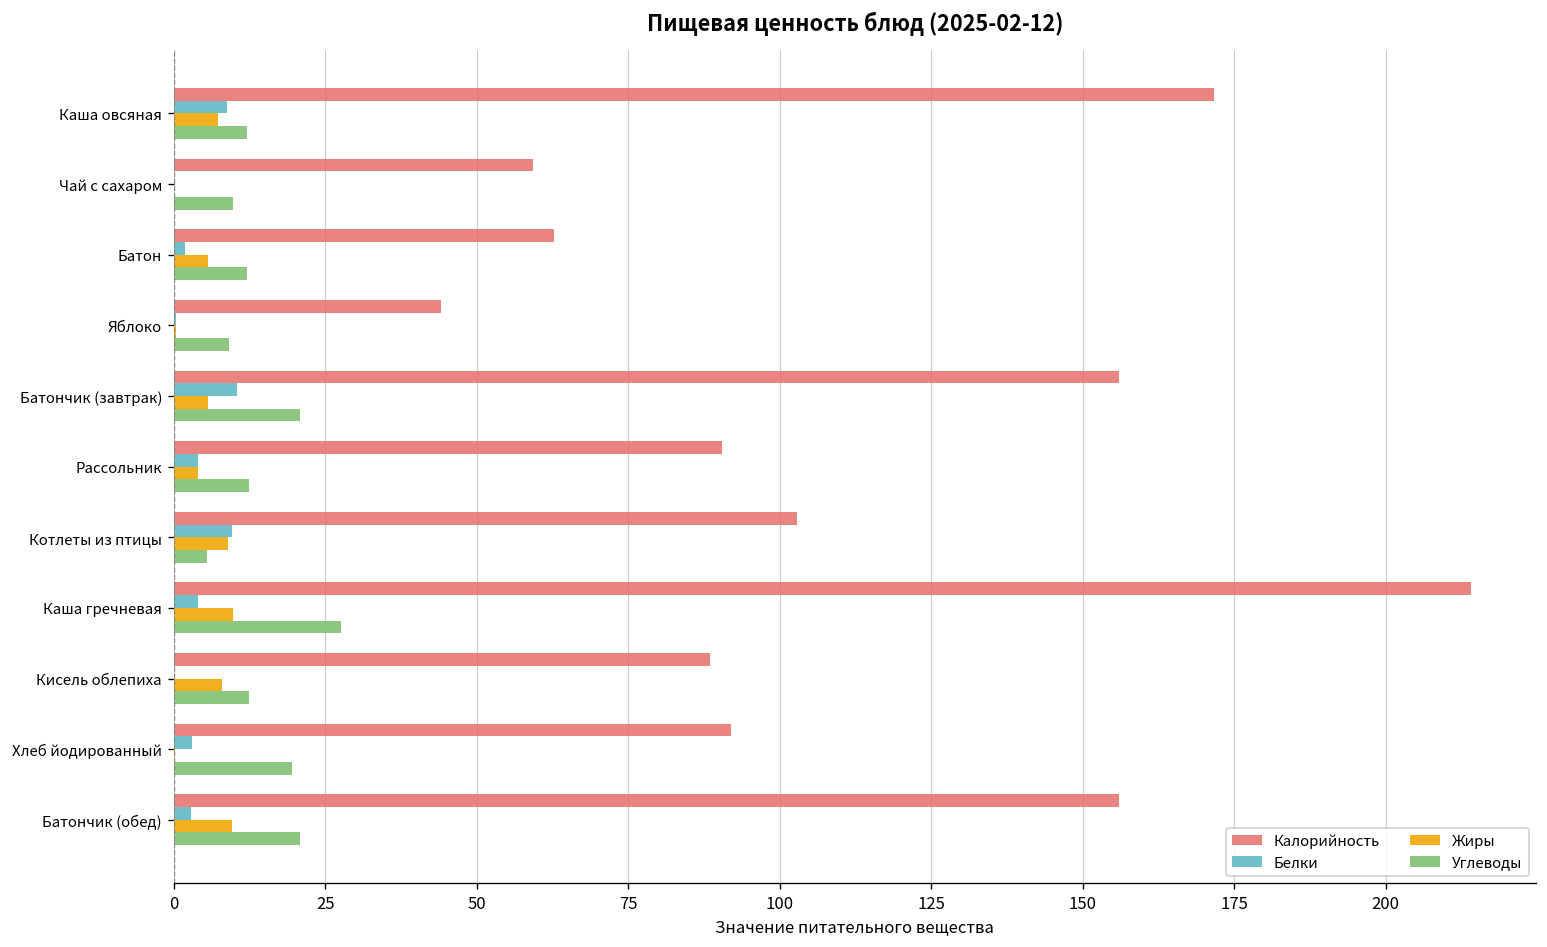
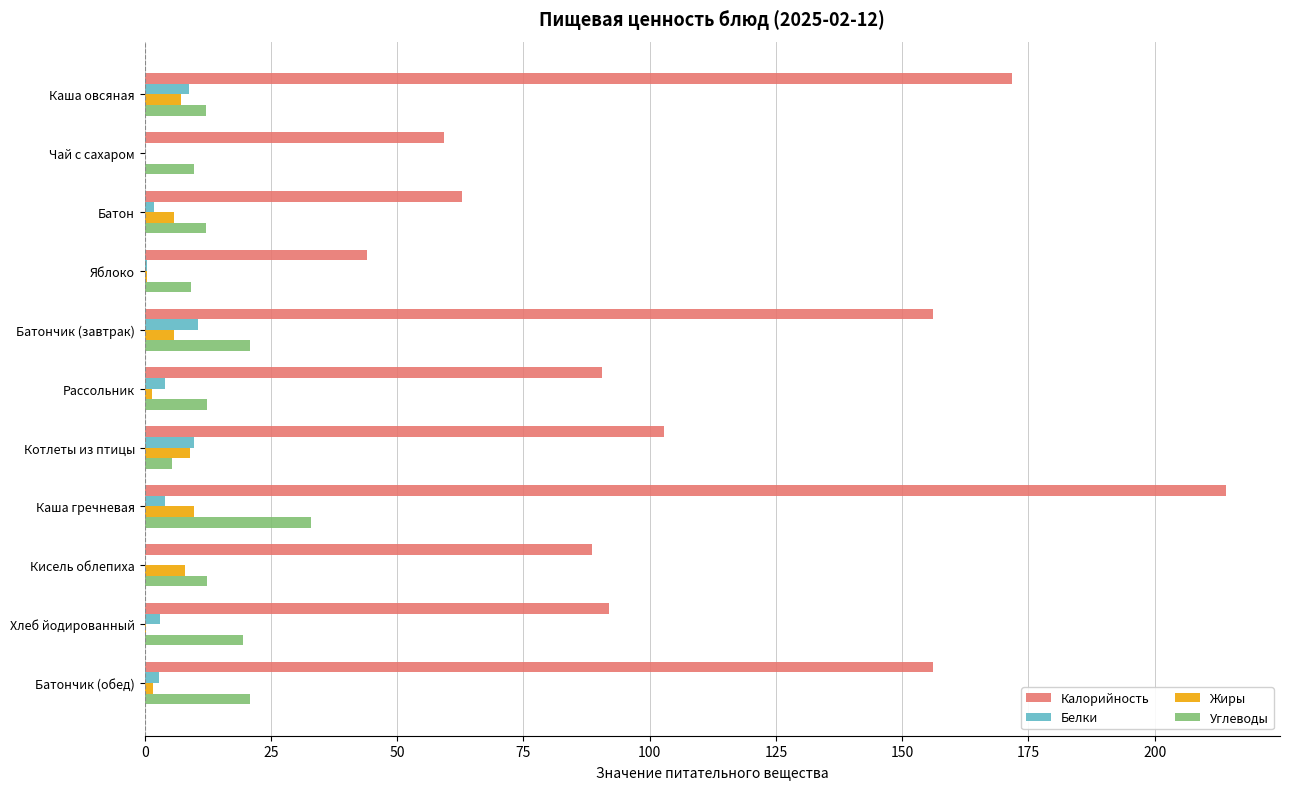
  {
    "Калорийность": {
      "Каша овсяная": 172,
      "Чай с сахаром": 59,
      "Батон": 63,
      "Яблоко": 44,
      "Батончик (завтрак)": 156,
      "Рассольник": 90,
      "Котлеты из птицы": 103,
      "Каша гречневая": 214,
      "Кисель облепиха": 89,
      "Хлеб йодированный": 92,
      "Батончик (обед)": 156
    },
    "Белки": {
      "Каша овсяная": 9,
      "Батон": 2,
      "Батончик (завтрак)": 11,
      "Рассольник": 4,
      "Котлеты из птицы": 10,
      "Каша гречневая": 4,
      "Хлеб йодированный": 3,
      "Батончик (обед)": 3
    },
    "Жиры": {
      "Каша овсяная": 7,
      "Чай с сахаром": 0,
      "Батон": 6,
      "Батончик (завтрак)": 6,
-     "Рассольник": 4,
+     "Рассольник": 1,
      "Котлеты из птицы": 9,
      "Каша гречневая": 10,
      "Кисель облепиха": 8,
-     "Батончик (обед)": 10
+     "Батончик (обед)": 2
    },
    "Углеводы": {
      "Каша овсяная": 12,
      "Чай с сахаром": 10,
      "Батон": 12,
      "Яблоко": 9,
      "Батончик (завтрак)": 21,
      "Рассольник": 12,
      "Котлеты из птицы": 5,
-     "Каша гречневая": 28,
+     "Каша гречневая": 33,
      "Кисель облепиха": 12,
      "Хлеб йодированный": 19,
      "Батончик (обед)": 21
    }
  }
